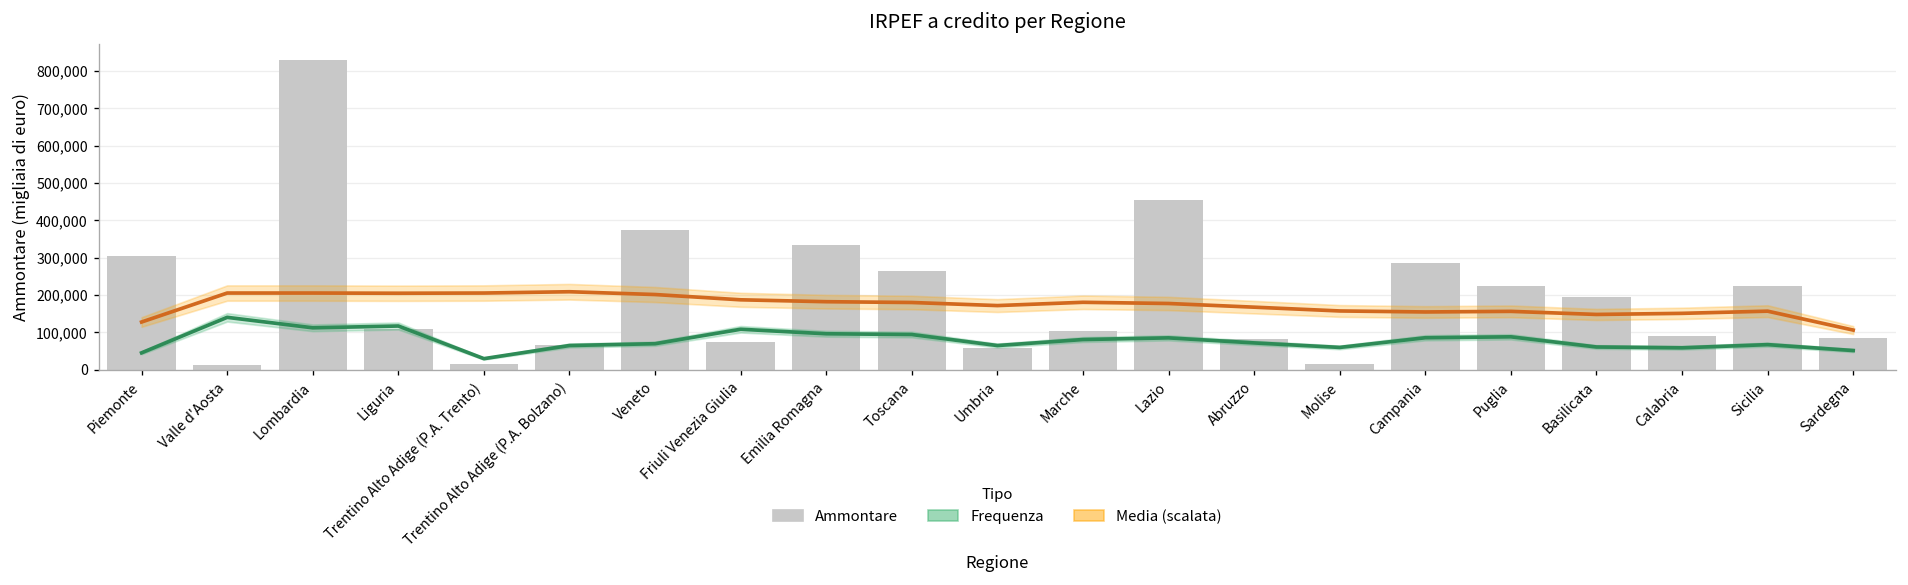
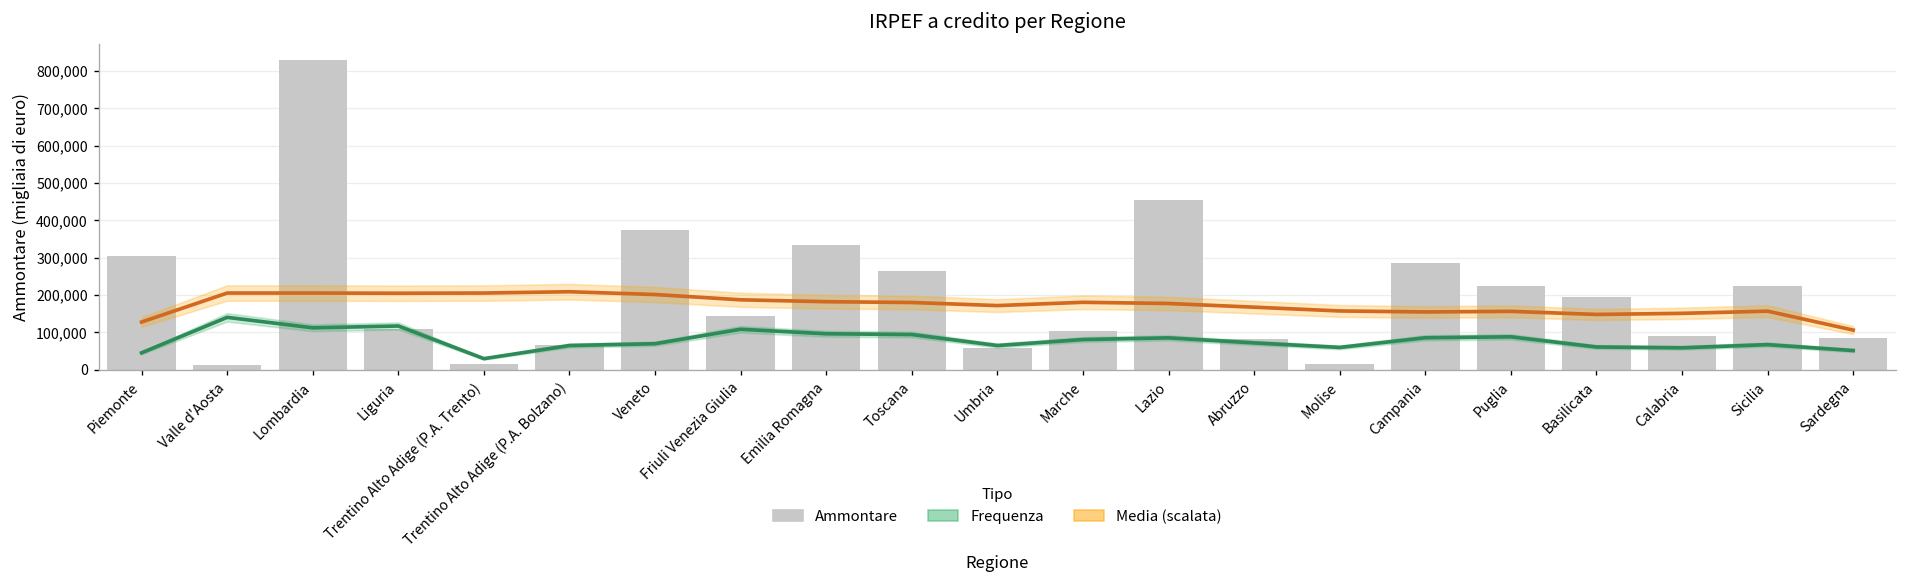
  {
    "Ammontare": {
      "Piemonte": "300,000",
      "Valle d'Aosta": "10,000",
      "Lombardia": "830,000",
      "Liguria": "110,000",
      "Trentino Alto Adige (P.A. Trento)": "10,000",
      "Trentino Alto Adige (P.A. Bolzano)": "70,000",
      "Veneto": "380,000",
-     "Friuli Venezia Giulia": "70,000",
+     "Friuli Venezia Giulia": "140,000",
      "Emilia Romagna": "330,000",
      "Toscana": "260,000",
      "Umbria": "60,000",
      "Marche": "110,000",
      "Lazio": "460,000",
      "Abruzzo": "80,000",
      "Molise": "20,000",
      "Campania": "280,000",
      "Puglia": "220,000",
      "Basilicata": "200,000",
      "Calabria": "90,000",
      "Sicilia": "220,000",
      "Sardegna": "90,000"
    }
  }
